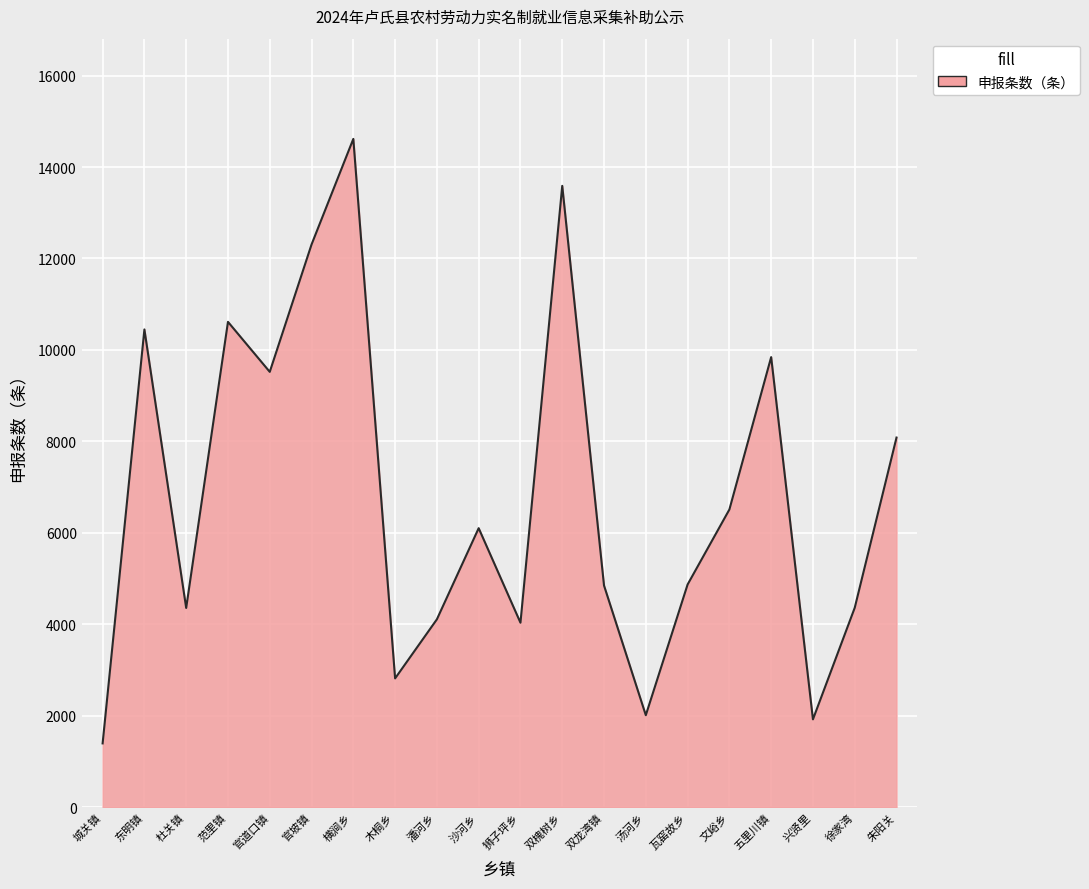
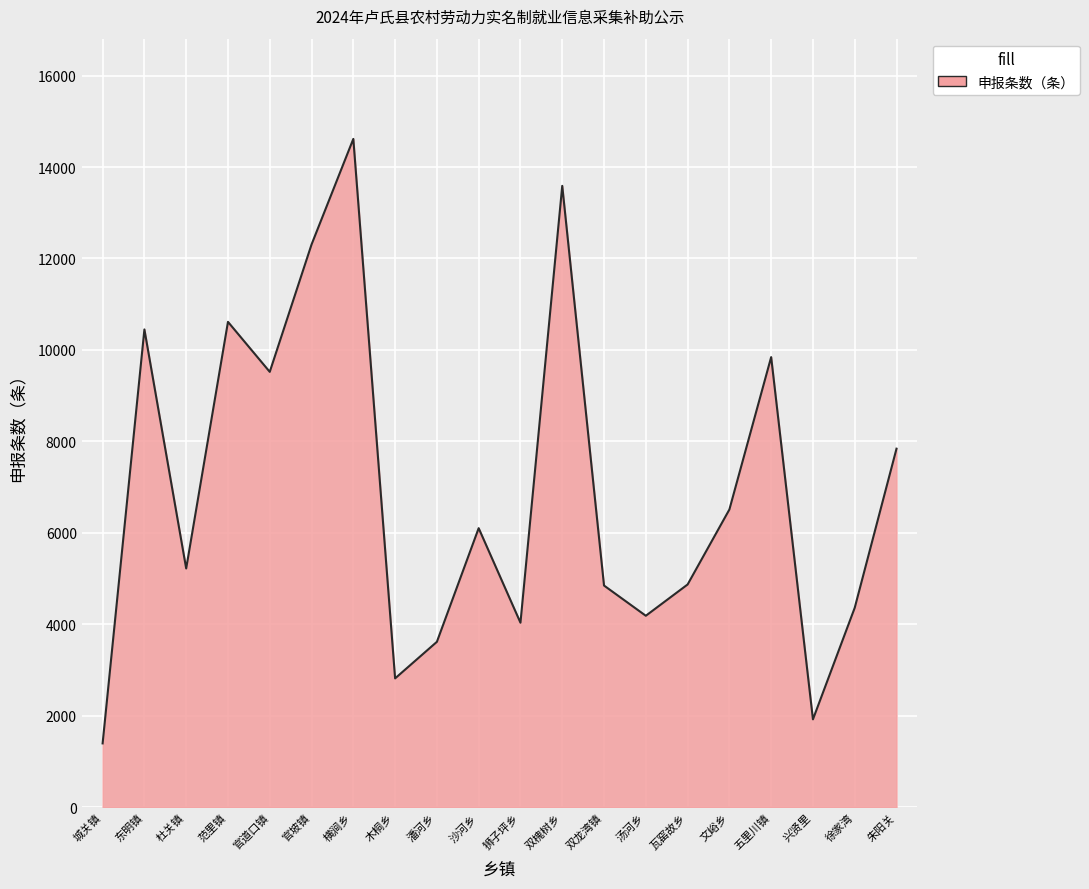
  {
    "城关镇": 1400,
    "东明镇": 10400,
-   "杜关镇": 4400,
+   "杜关镇": 5200,
    "范里镇": 10600,
    "官道口镇": 9500,
    "官坡镇": 12300,
    "横涧乡": 14600,
    "木桐乡": 2800,
-   "潘河乡": 4100,
+   "潘河乡": 3600,
    "沙河乡": 6100,
    "狮子坪乡": 4000,
    "双槐树乡": 13600,
    "双龙湾镇": 4800,
-   "汤河乡": 2000,
+   "汤河乡": 4200,
    "瓦窑故乡": 4900,
    "文峪乡": 6500,
    "五里川镇": 9800,
    "兴贤里": 1900,
    "徐家湾": 4400,
-   "朱阳关": 8100
+   "朱阳关": 7800
  }
